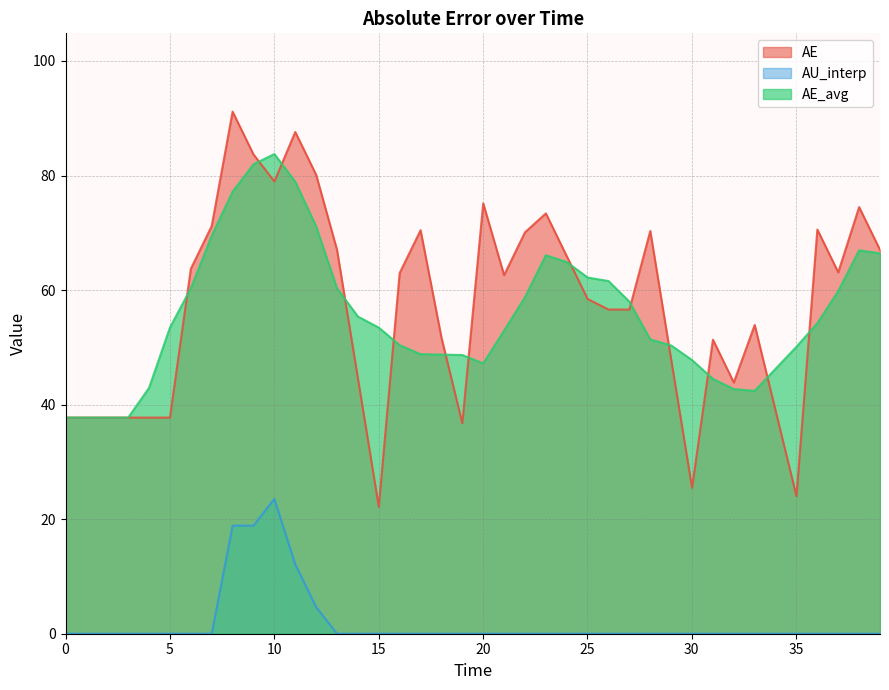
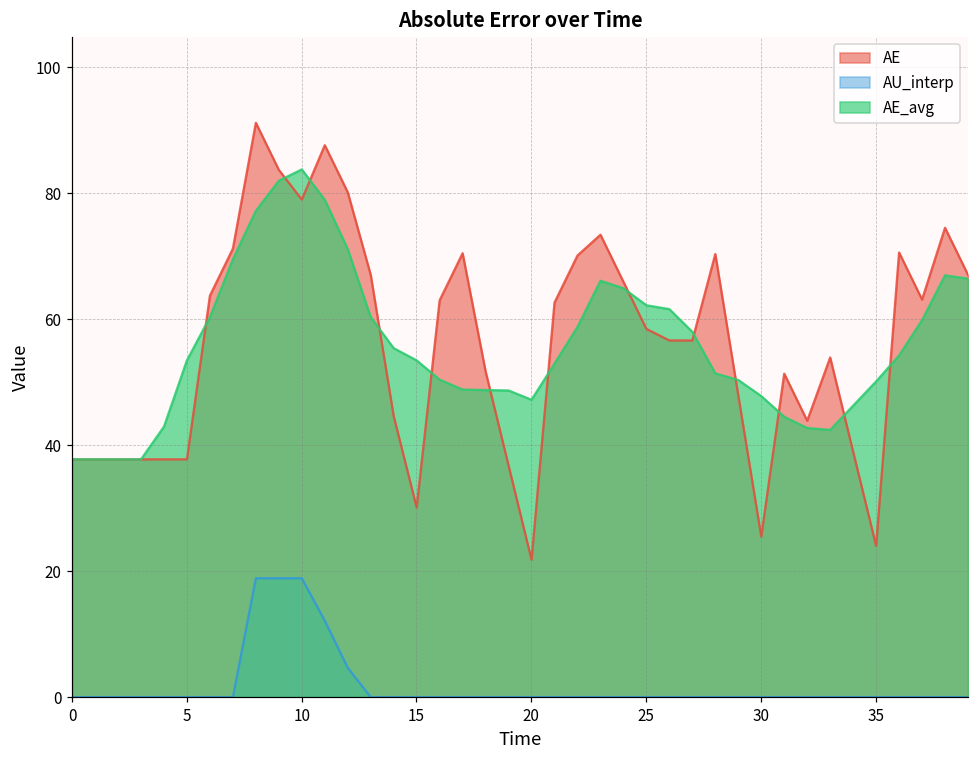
  {
    "AE": {
      "5": 38,
      "10": 79,
-     "15": 22,
-     "20": 75,
+     "15": 30,
+     "20": 22,
      "25": 58
    },
    "AU_interp": {
      "0": 0,
      "5": 0,
-     "10": 24,
+     "10": 19,
      "15": 0,
      "20": 0,
      "25": 0
    },
    "AE_avg": {
      "5": 53,
      "10": 84,
      "15": 53,
      "20": 47,
      "25": 62
    }
  }
